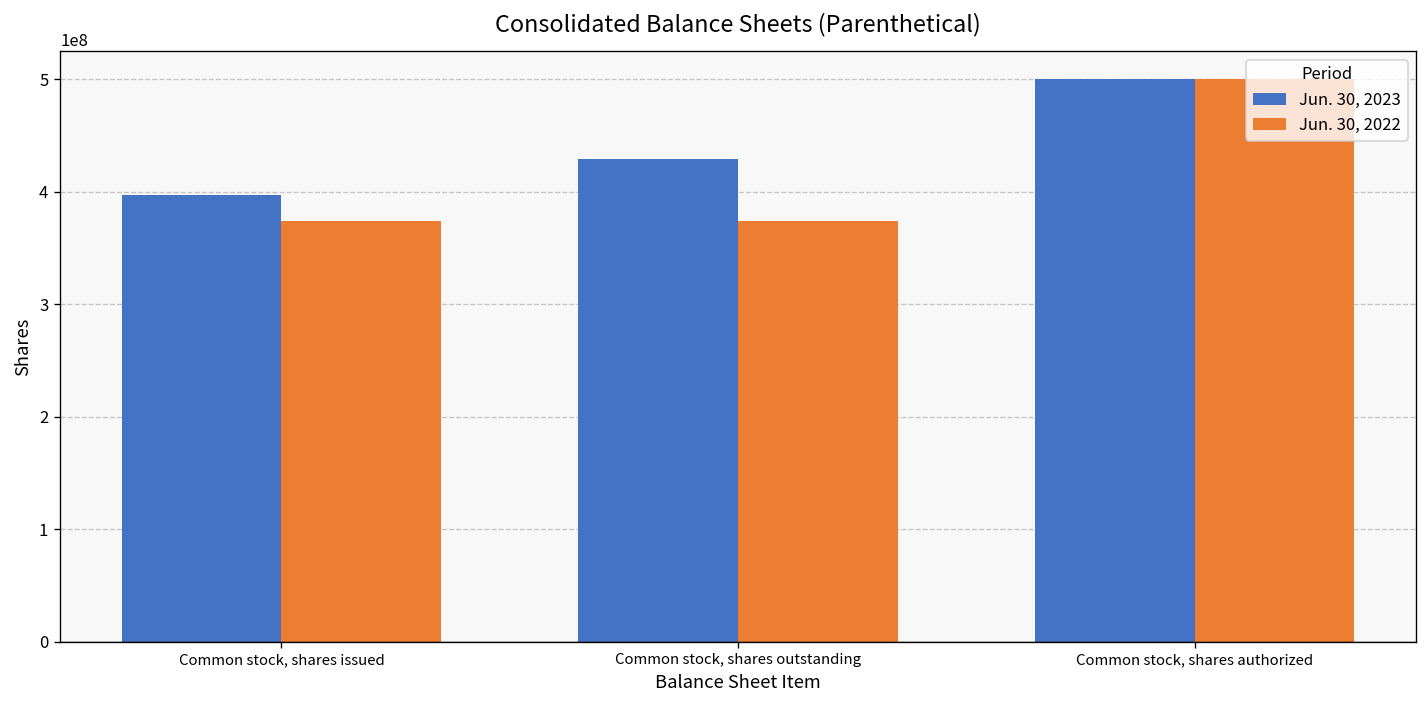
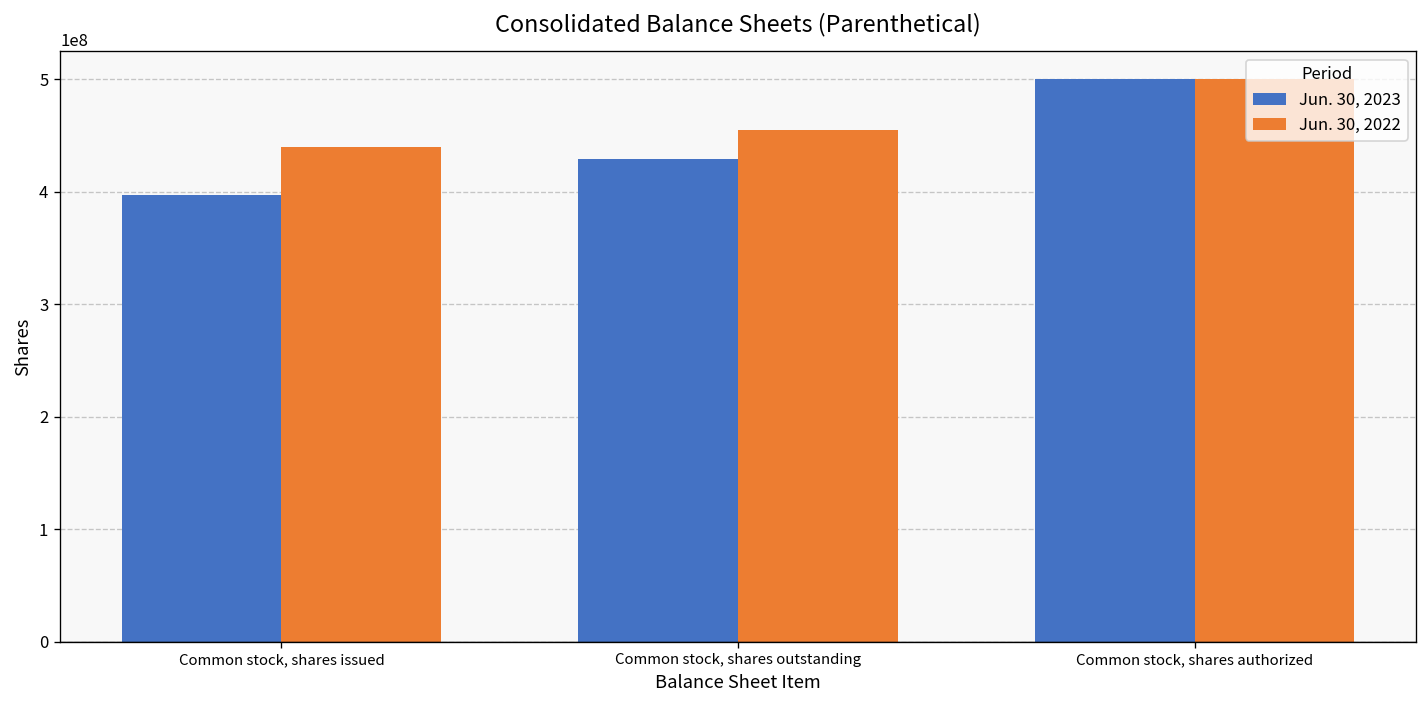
  {
    "Jun. 30, 2023": {
      "Common stock, shares issued": 400000000,
      "Common stock, shares outstanding": 430000000,
      "Common stock, shares authorized": 500000000
    },
    "Jun. 30, 2022": {
-     "Common stock, shares issued": 370000000,
-     "Common stock, shares outstanding": 370000000
+     "Common stock, shares issued": 440000000,
+     "Common stock, shares outstanding": 460000000
    }
  }
